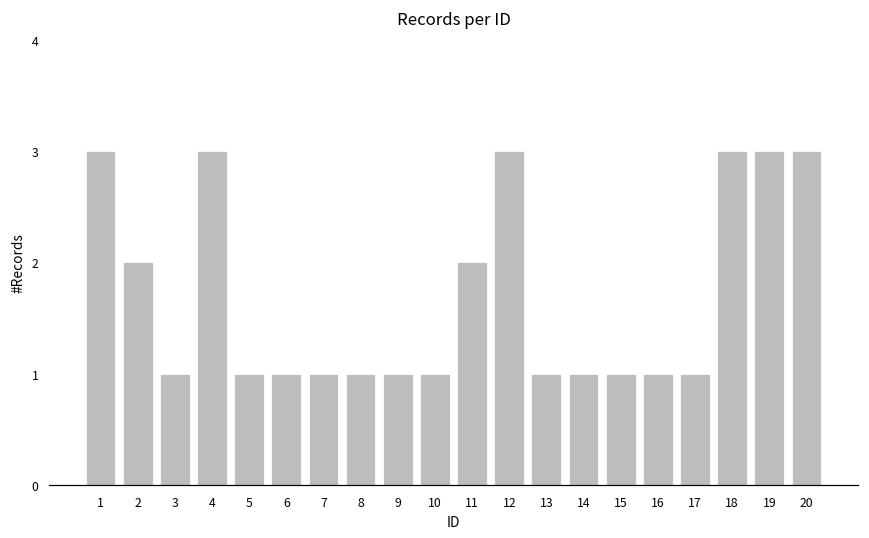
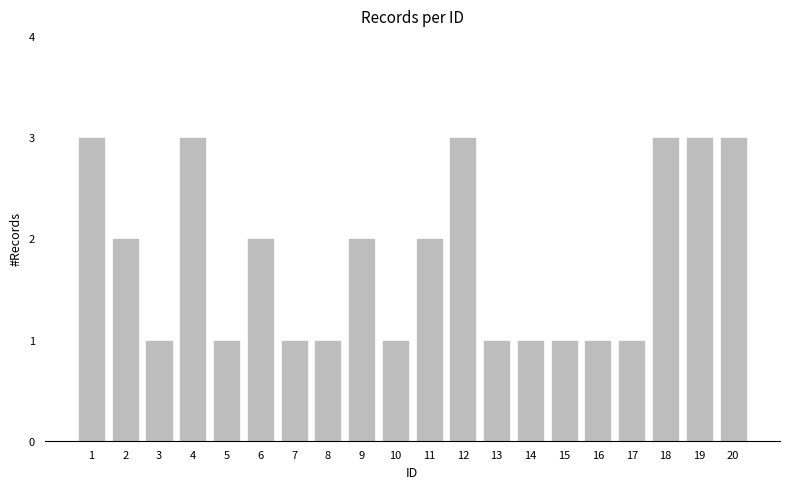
  {
    "1": 3,
    "2": 2,
    "3": 1,
    "4": 3,
    "5": 1,
-   "6": 1,
+   "6": 2,
    "7": 1,
    "8": 1,
-   "9": 1,
+   "9": 2,
    "10": 1,
    "11": 2,
    "12": 3,
    "13": 1,
    "14": 1,
    "15": 1,
    "16": 1,
    "17": 1,
    "18": 3,
    "19": 3,
    "20": 3
  }
